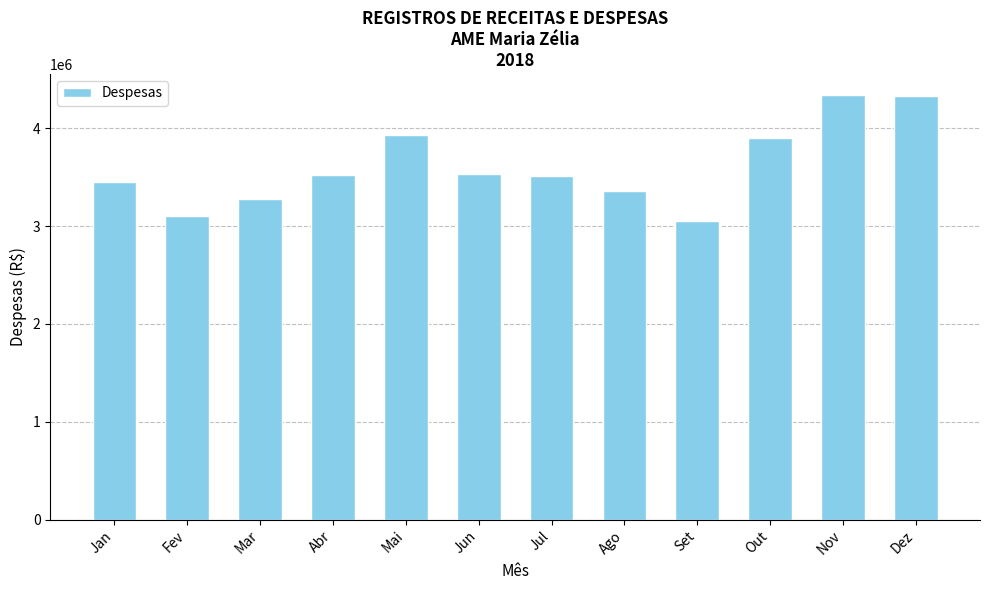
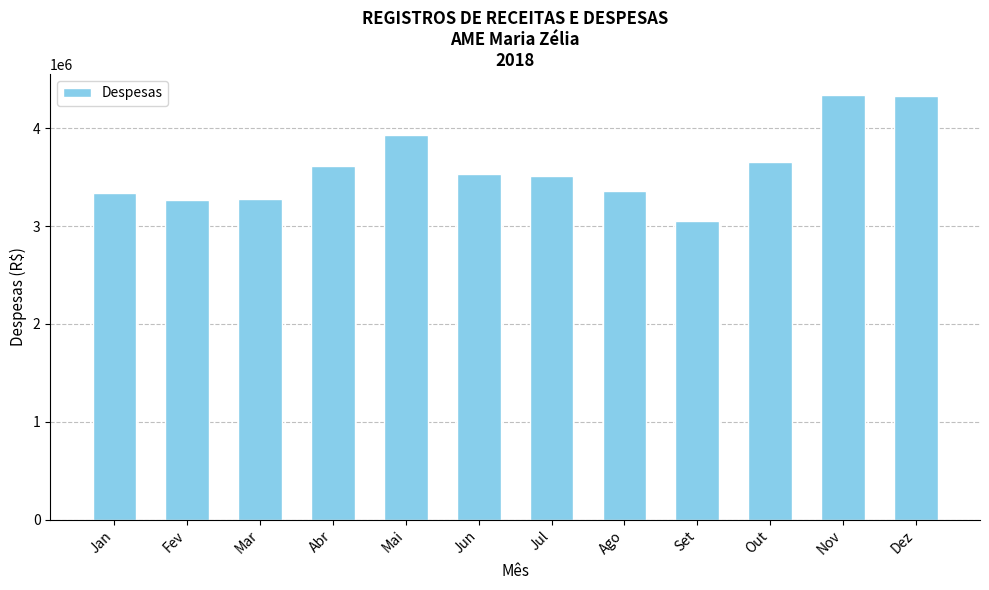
  {
-   "Jan": 3500000,
-   "Fev": 3100000,
+   "Jan": 3300000,
+   "Fev": 3300000,
    "Mar": 3300000,
-   "Abr": 3500000,
+   "Abr": 3600000,
    "Mai": 3900000,
    "Jun": 3500000,
    "Jul": 3500000,
    "Ago": 3400000,
    "Set": 3100000,
-   "Out": 3900000,
+   "Out": 3700000,
    "Nov": 4300000,
    "Dez": 4300000
  }
